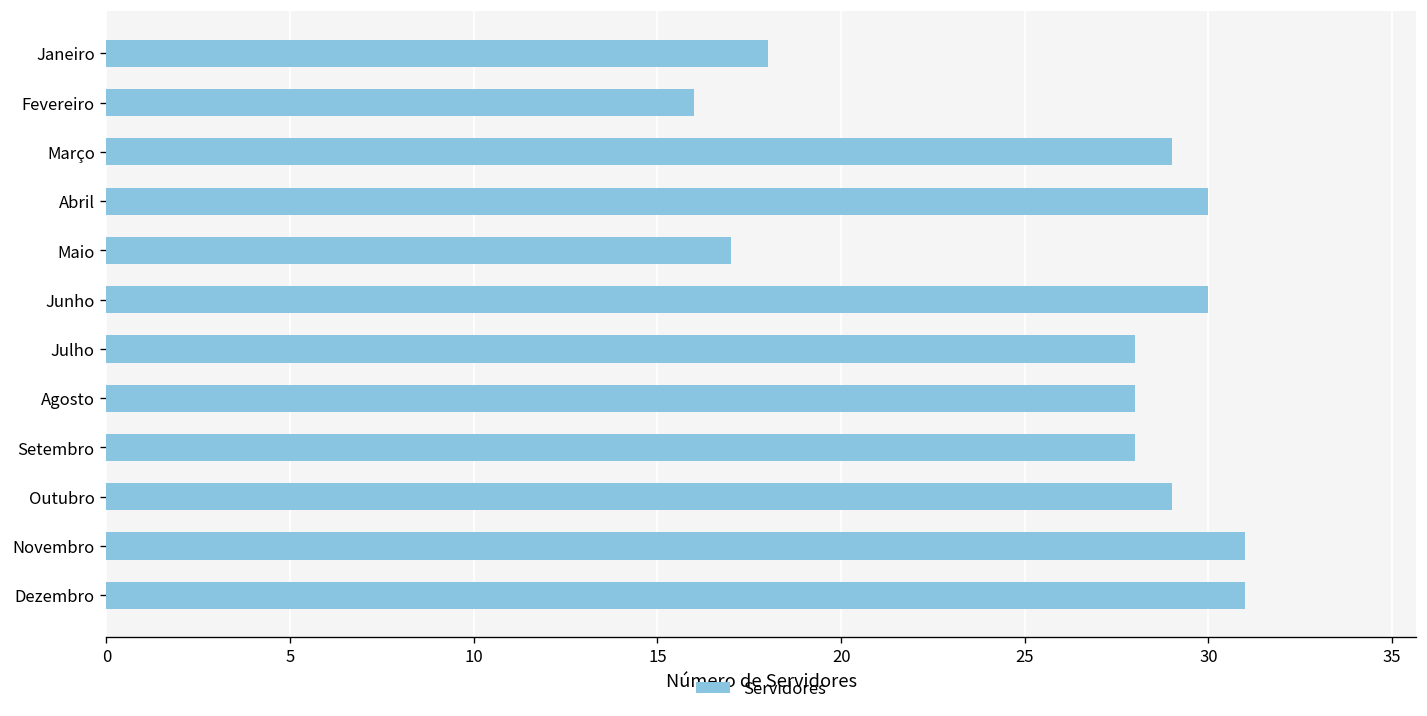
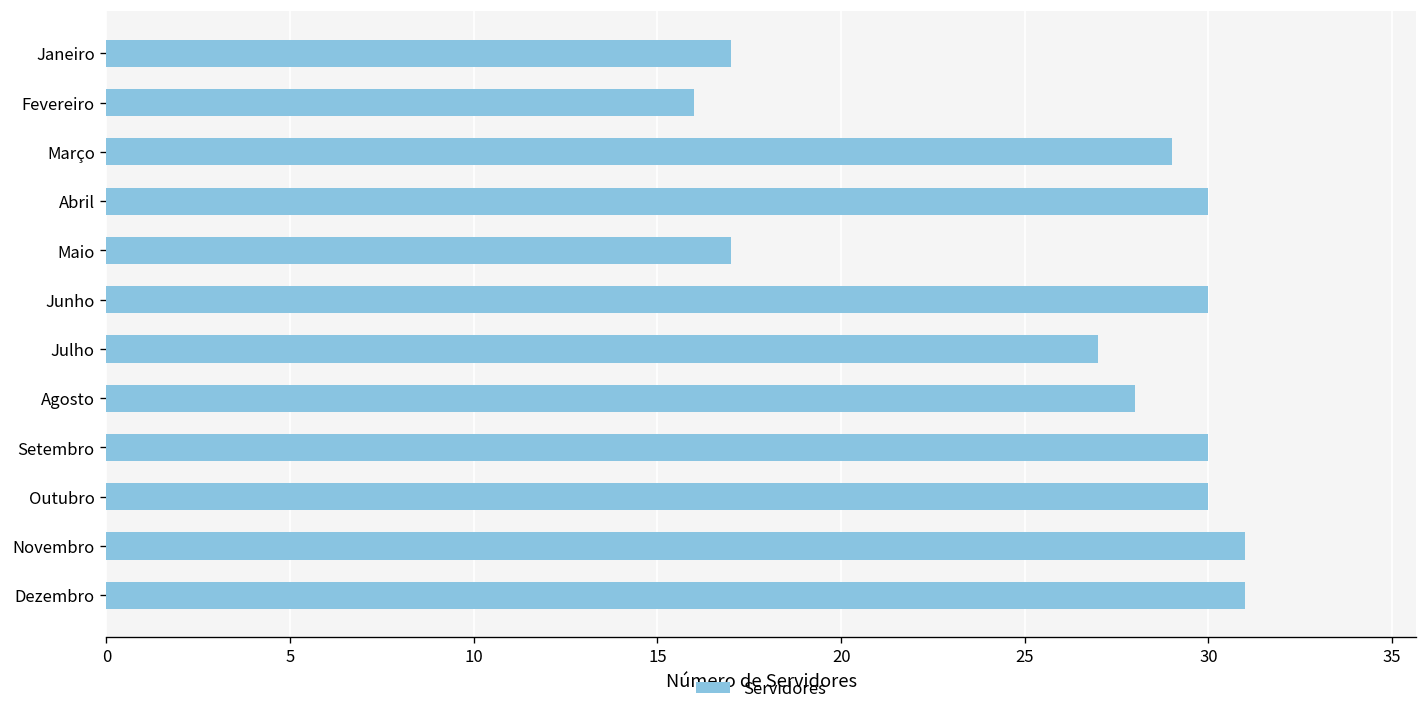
  {
-   "Janeiro": 18,
+   "Janeiro": 17,
    "Fevereiro": 16,
    "Março": 29,
    "Abril": 30,
    "Maio": 17,
    "Junho": 30,
-   "Julho": 28,
+   "Julho": 27,
    "Agosto": 28,
-   "Setembro": 28,
-   "Outubro": 29,
+   "Setembro": 30,
+   "Outubro": 30,
    "Novembro": 31,
    "Dezembro": 31
  }
